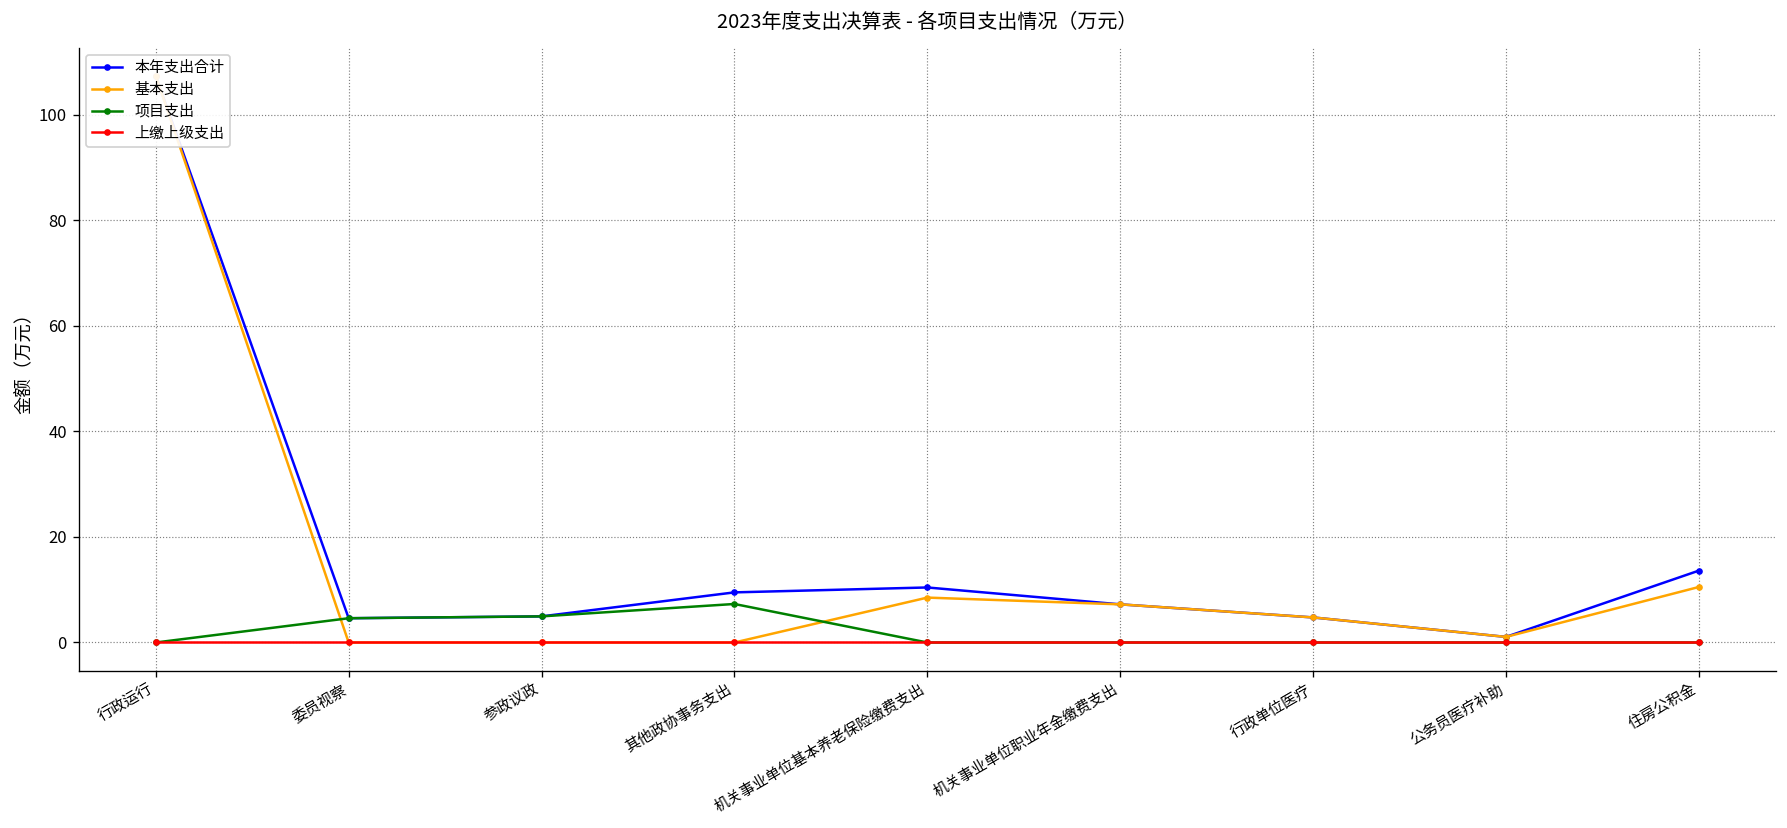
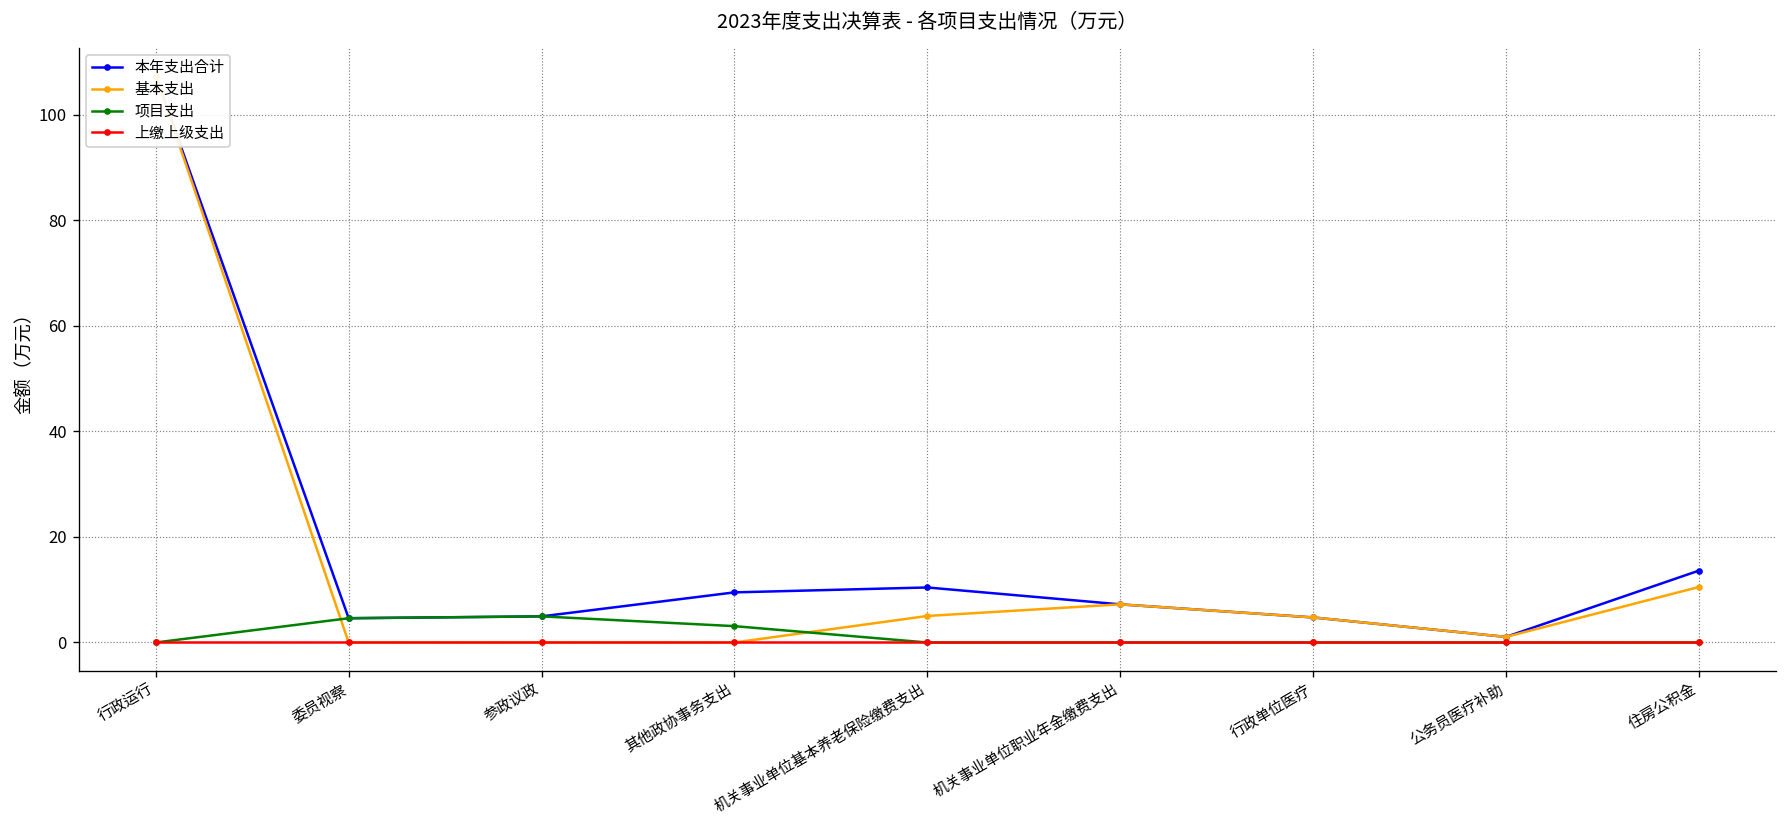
  {
    "本年支出合计": {
      "其他政协事务支出": 10,
      "机关事业单位基本养老保险缴费支出": 10,
      "住房公积金": 14
    },
    "基本支出": {
-     "机关事业单位基本养老保险缴费支出": 9,
+     "机关事业单位基本养老保险缴费支出": 5,
      "住房公积金": 11
    },
    "项目支出": {
-     "其他政协事务支出": 7
+     "其他政协事务支出": 3
    }
  }
